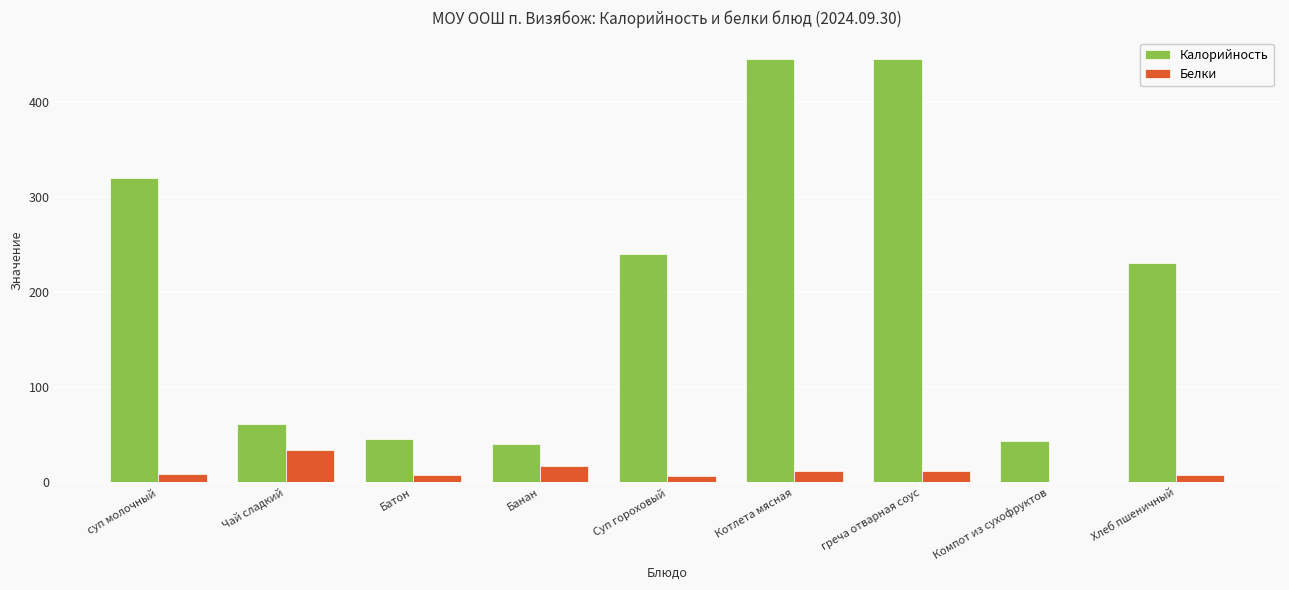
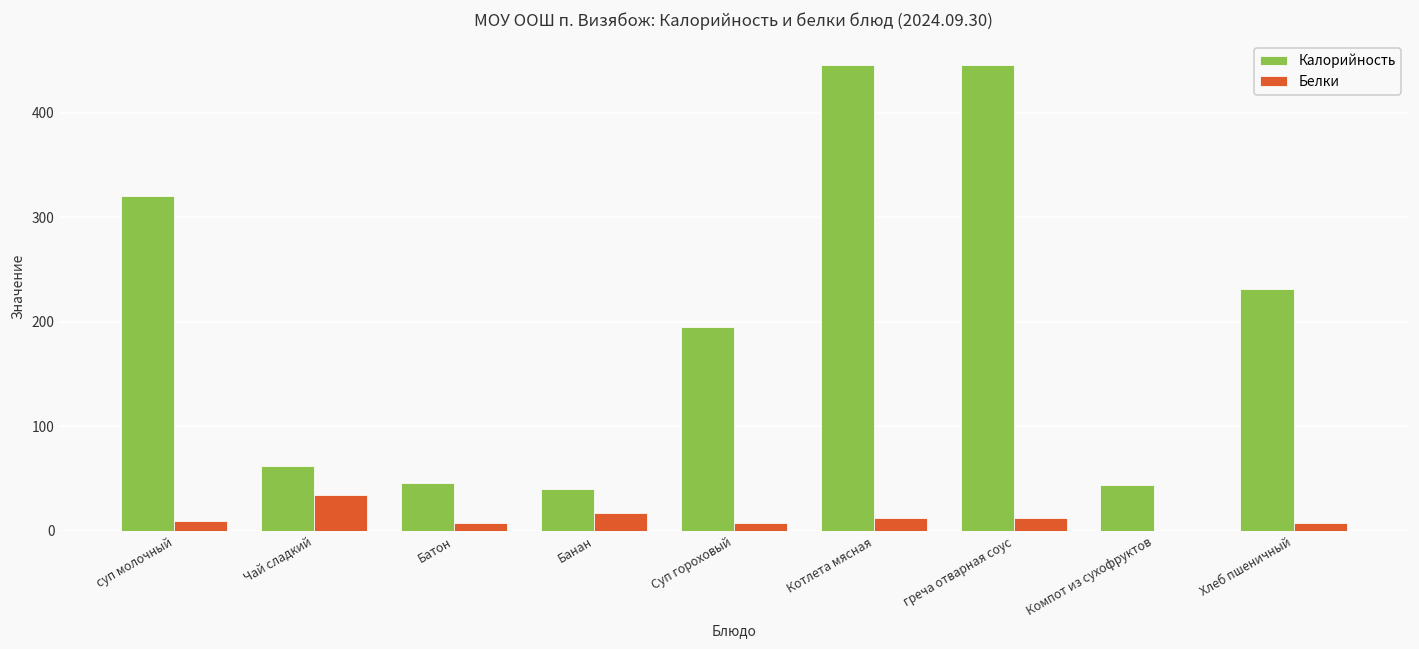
  {
    "Калорийность": {
      "суп молочный": 320,
      "Чай сладкий": 60,
      "Батон": 50,
      "Банан": 40,
-     "Суп гороховый": 240,
+     "Суп гороховый": 200,
      "Котлета мясная": 450,
      "греча отварная соус": 450,
      "Компот из сухофруктов": 40,
      "Хлеб пшеничный": 230
    },
    "Белки": {
      "суп молочный": 10,
      "Чай сладкий": 30,
      "Батон": 10,
      "Банан": 20,
      "Суп гороховый": 10,
      "Котлета мясная": 10,
      "греча отварная соус": 10,
      "Компот из сухофруктов": 0,
      "Хлеб пшеничный": 10
    }
  }
